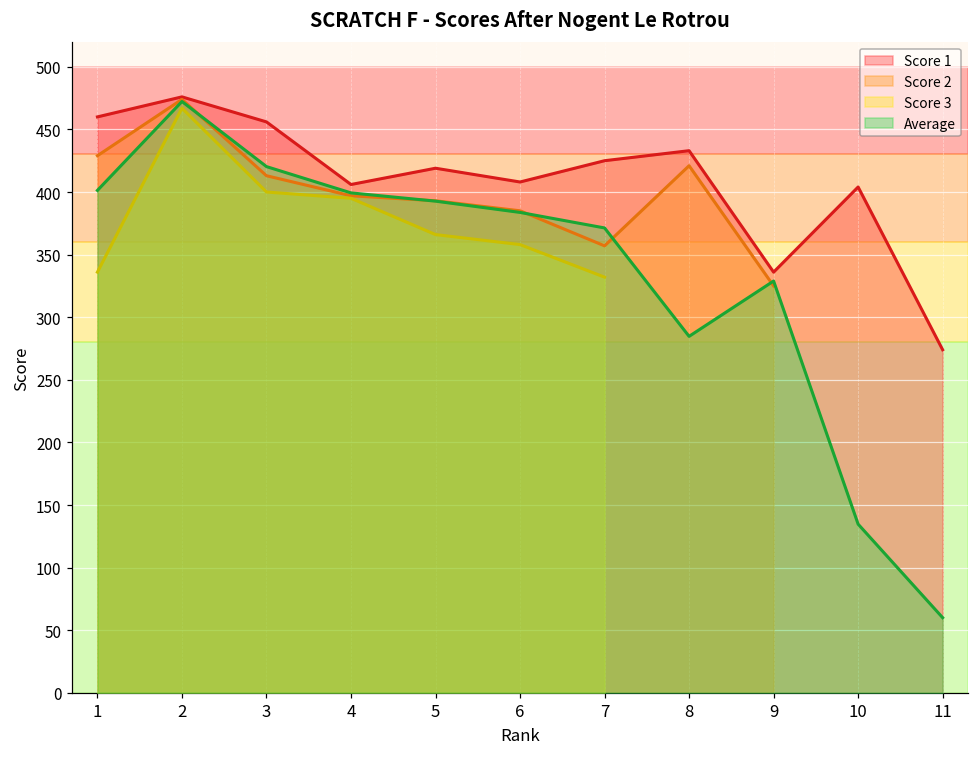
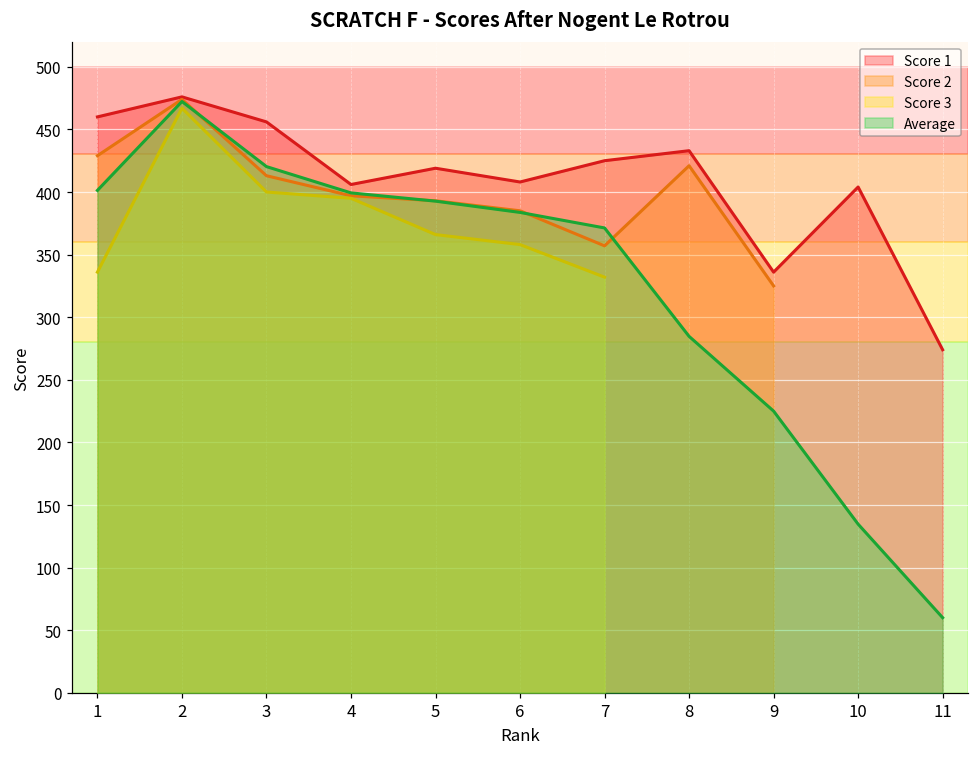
  {
    "Score 1": {
      "1": 460,
      "3": 456,
      "4": 406,
      "5": 419,
      "6": 408,
      "7": 425,
      "8": 433,
      "9": 336,
      "10": 404,
      "11": 274
    },
    "Average": {
      "1": 401,
      "3": 420,
      "4": 399,
      "7": 371,
      "8": 285,
-     "9": 329,
+     "9": 225,
      "10": 135,
      "11": 60
    }
  }
